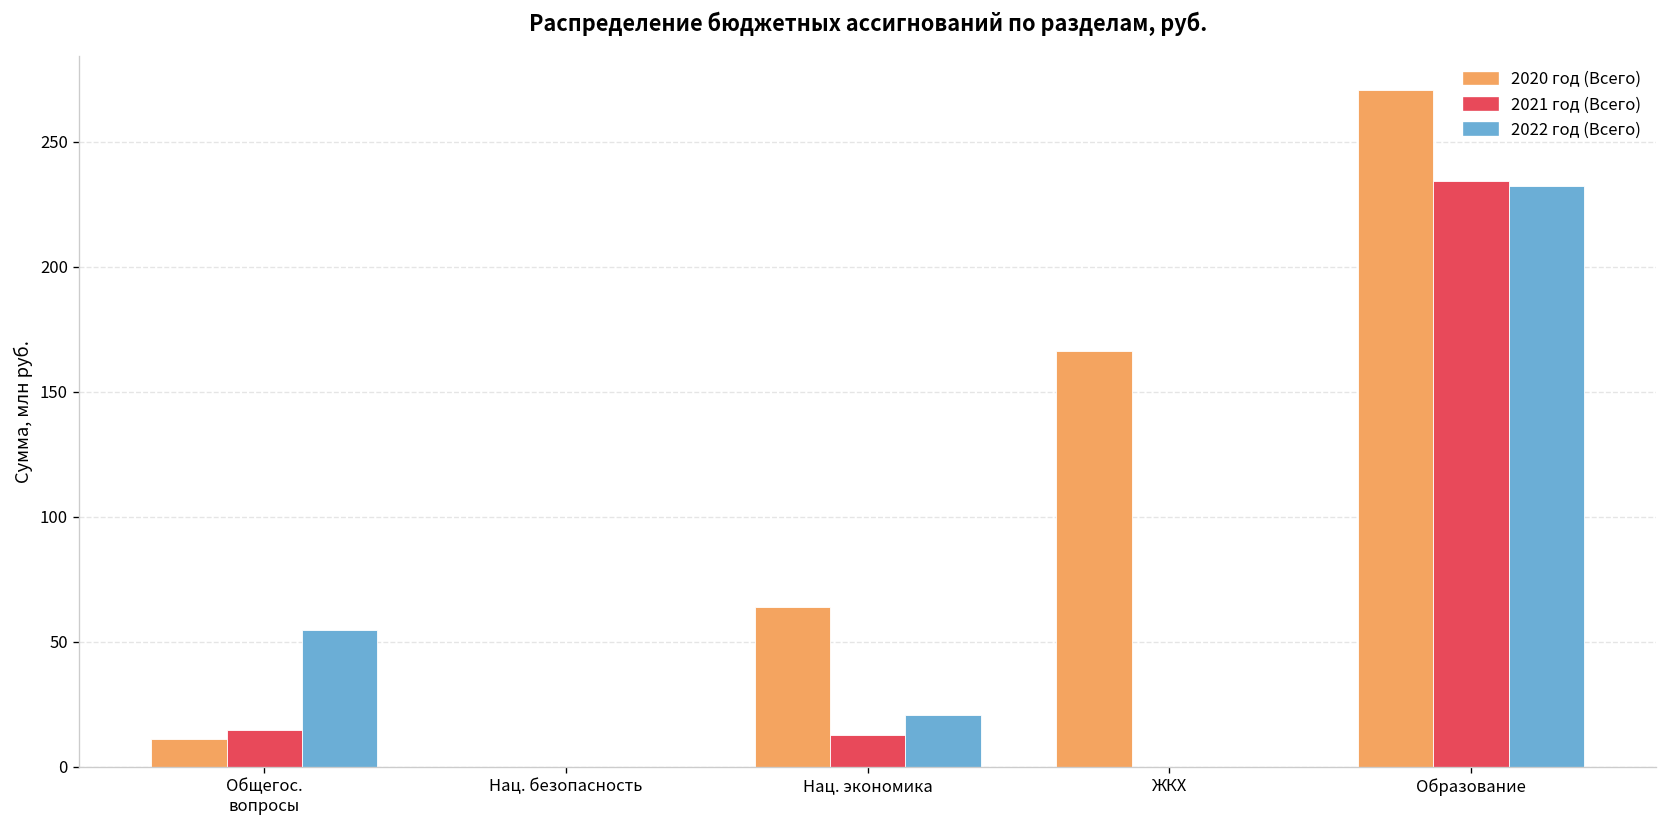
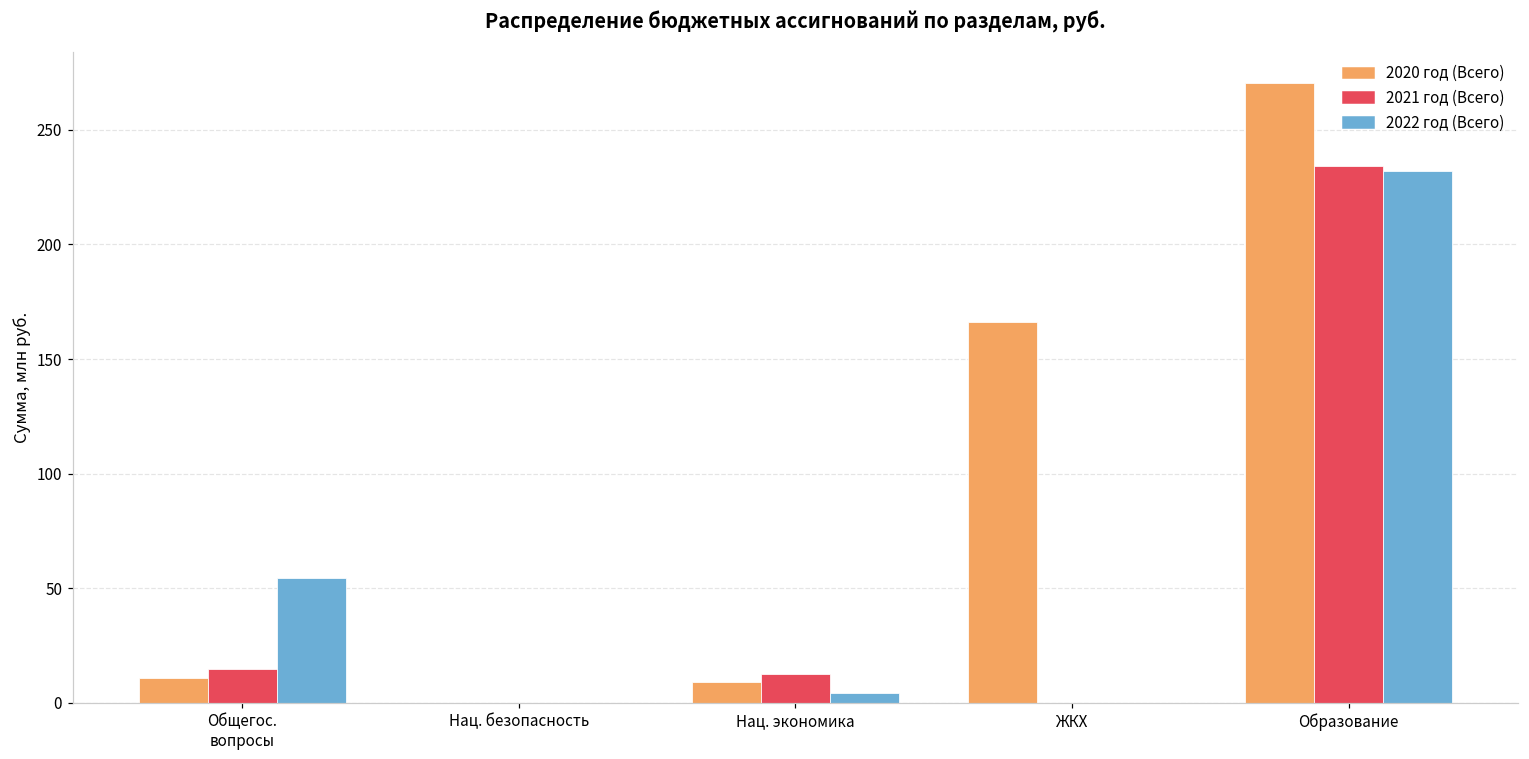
  {
    "2020 год (Всего)": {
      "Общегос. вопросы": 11,
-     "Нац. экономика": 64,
+     "Нац. экономика": 9,
      "ЖКХ": 166,
      "Образование": 271
    },
    "2021 год (Всего)": {
      "Общегос. вопросы": 15,
      "Нац. безопасность": 0,
      "Нац. экономика": 13,
      "ЖКХ": 0,
      "Образование": 234
    },
    "2022 год (Всего)": {
      "Общегос. вопросы": 55,
      "Нац. безопасность": 0,
-     "Нац. экономика": 21,
+     "Нац. экономика": 4,
      "ЖКХ": 0,
      "Образование": 232
    }
  }
